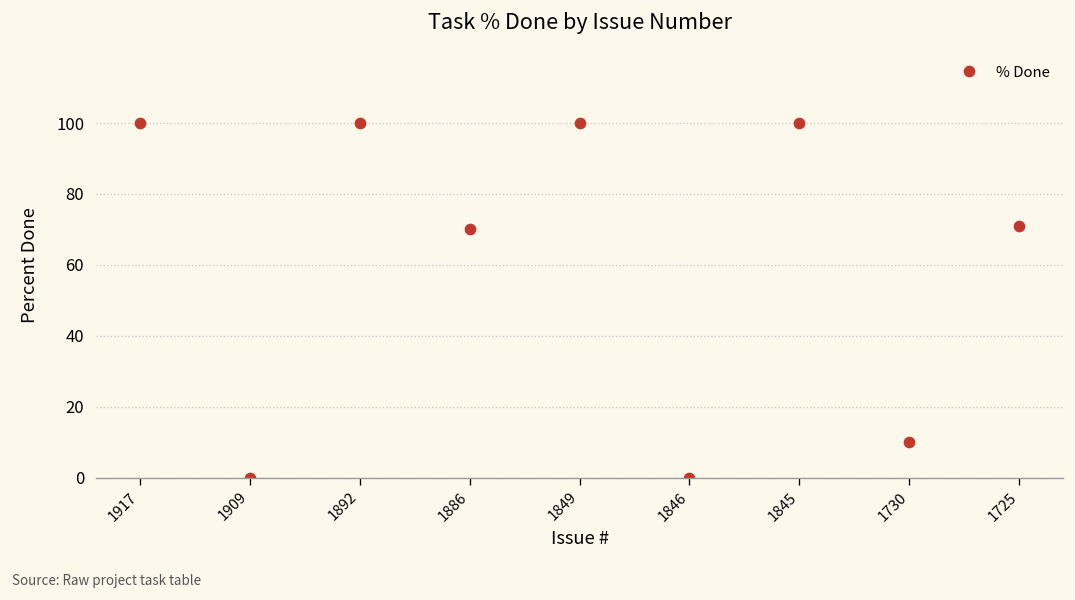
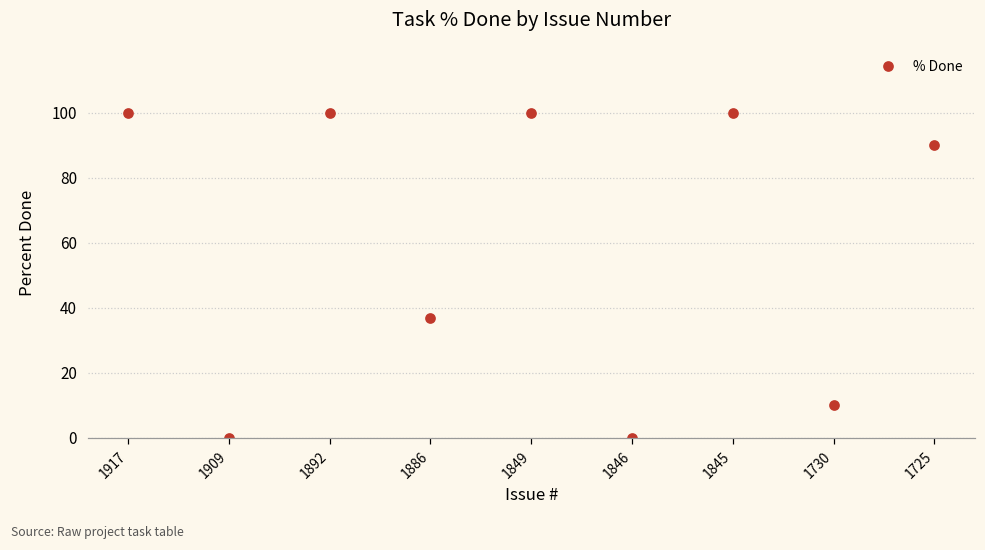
  {
    "1917": 100,
    "1909": 0,
    "1892": 100,
-   "1886": 70,
+   "1886": 37,
    "1849": 100,
    "1846": 0,
    "1845": 100,
    "1730": 10,
-   "1725": 71
+   "1725": 90
  }
